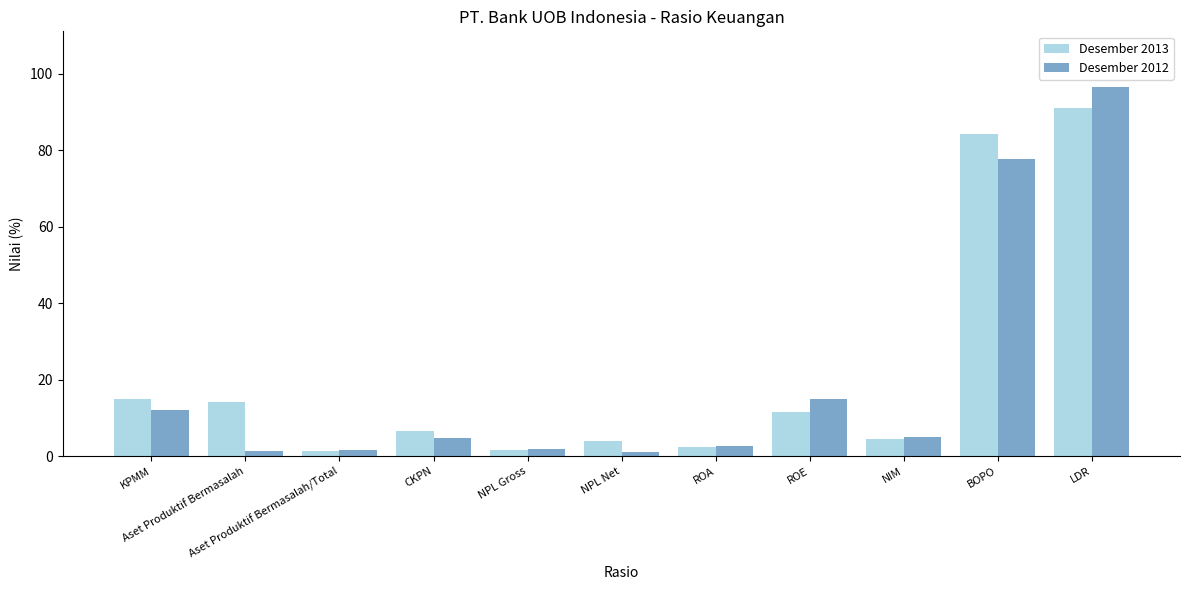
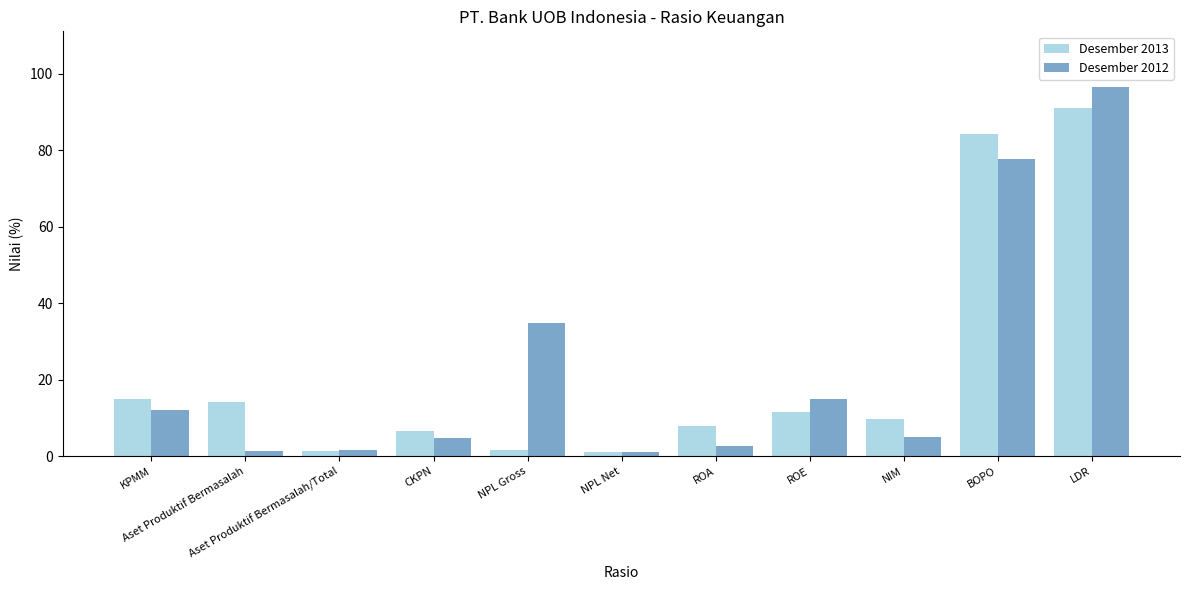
  {
    "Desember 2013": {
      "KPMM": 15,
      "Aset Produktif Bermasalah": 14,
      "Aset Produktif Bermasalah/Total": 1,
      "CKPN": 7,
      "NPL Gross": 2,
-     "NPL Net": 4,
-     "ROA": 2,
+     "NPL Net": 1,
+     "ROA": 8,
      "ROE": 12,
-     "NIM": 5,
+     "NIM": 10,
      "BOPO": 84,
      "LDR": 91
    },
    "Desember 2012": {
      "KPMM": 12,
      "Aset Produktif Bermasalah": 1,
      "Aset Produktif Bermasalah/Total": 2,
      "CKPN": 5,
-     "NPL Gross": 2,
+     "NPL Gross": 35,
      "NPL Net": 1,
      "ROA": 3,
      "ROE": 15,
      "NIM": 5,
      "BOPO": 78,
      "LDR": 97
    }
  }
